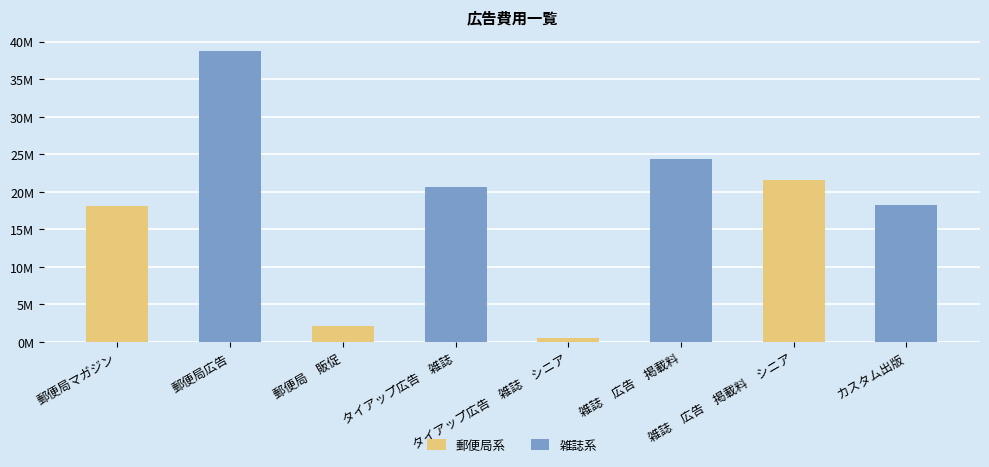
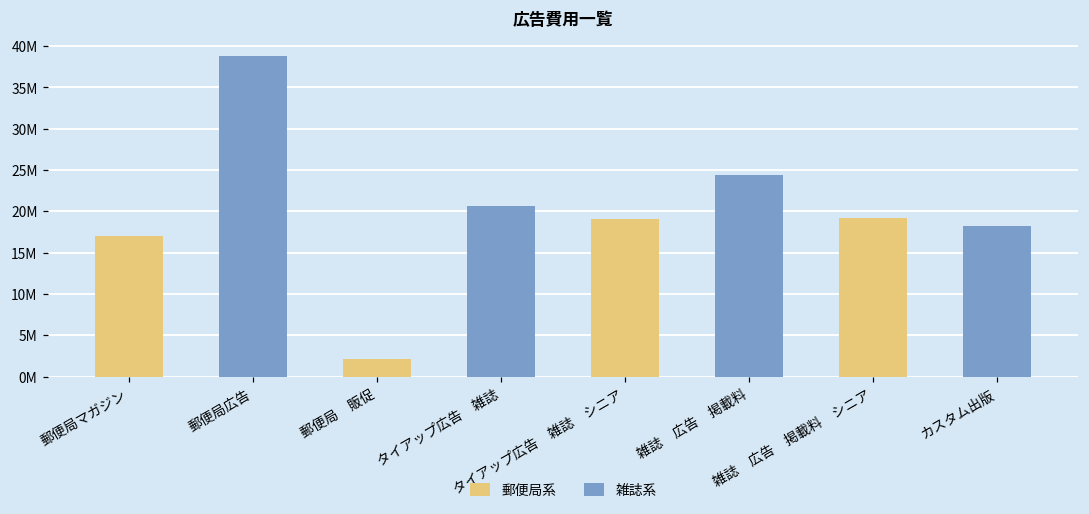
  {
    "郵便局系": {
-     "郵便局マガジン": 18000000,
+     "郵便局マガジン": 17000000,
      "郵便局 販促": 2000000,
-     "タイアップ広告 雑誌 シニア": 1000000,
-     "雑誌 広告 掲載料 シニア": 22000000
+     "タイアップ広告 雑誌 シニア": 19000000,
+     "雑誌 広告 掲載料 シニア": 19000000
    },
    "雑誌系": {
      "郵便局広告": 39000000,
      "タイアップ広告 雑誌": 21000000,
      "雑誌 広告 掲載料": 24000000,
      "カスタム出版": 18000000
    }
  }
